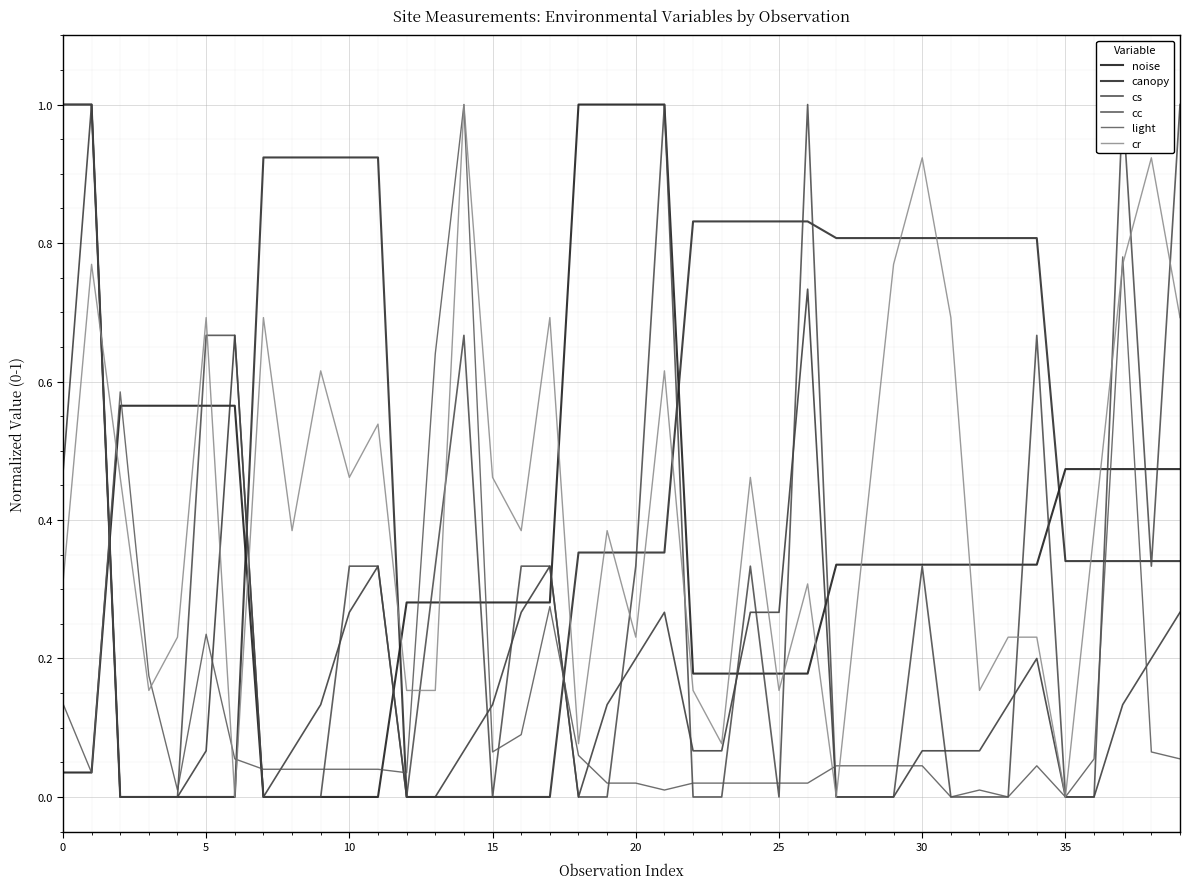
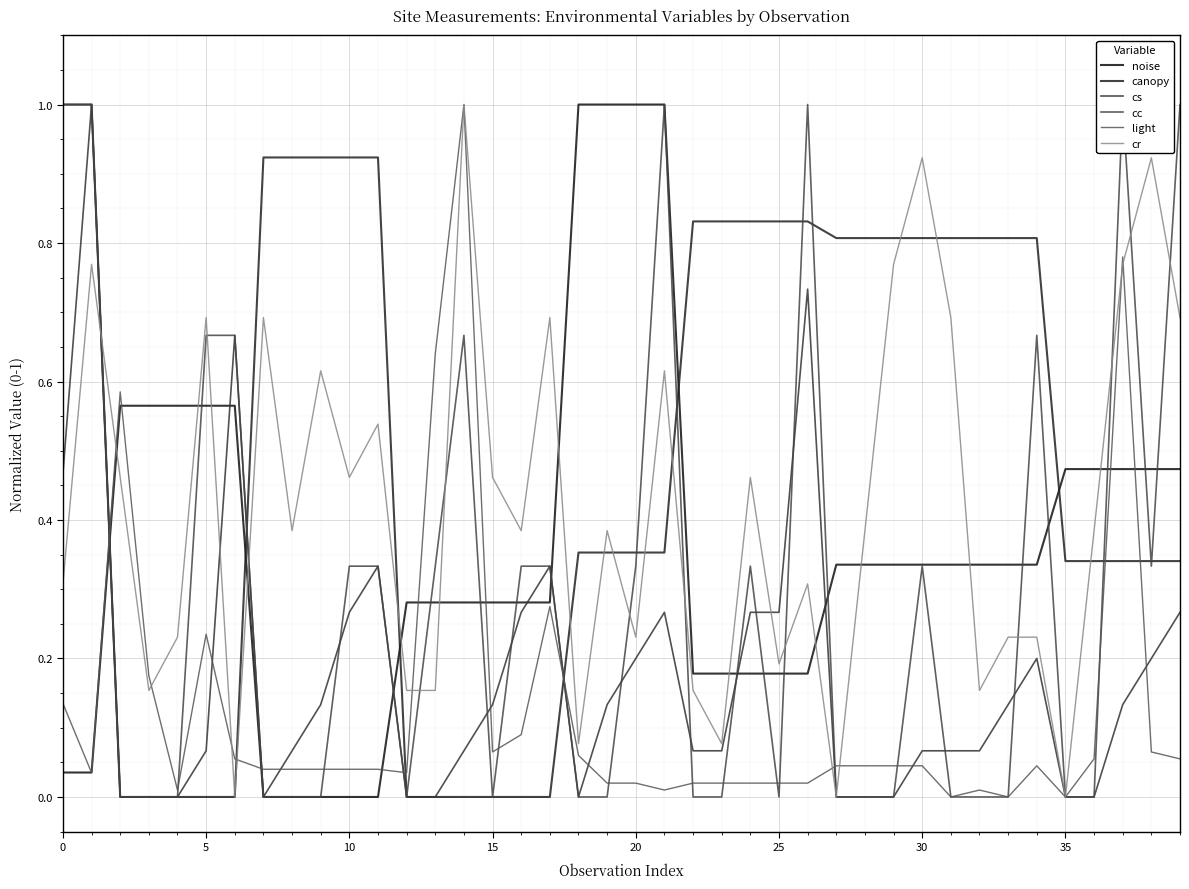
  {
    "cr": {
      "0": 0.31,
      "5": 0.69,
      "10": 0.46,
      "15": 0.46,
      "20": 0.23,
-     "25": 0.15,
+     "25": 0.19,
      "30": 0.92
    }
  }
